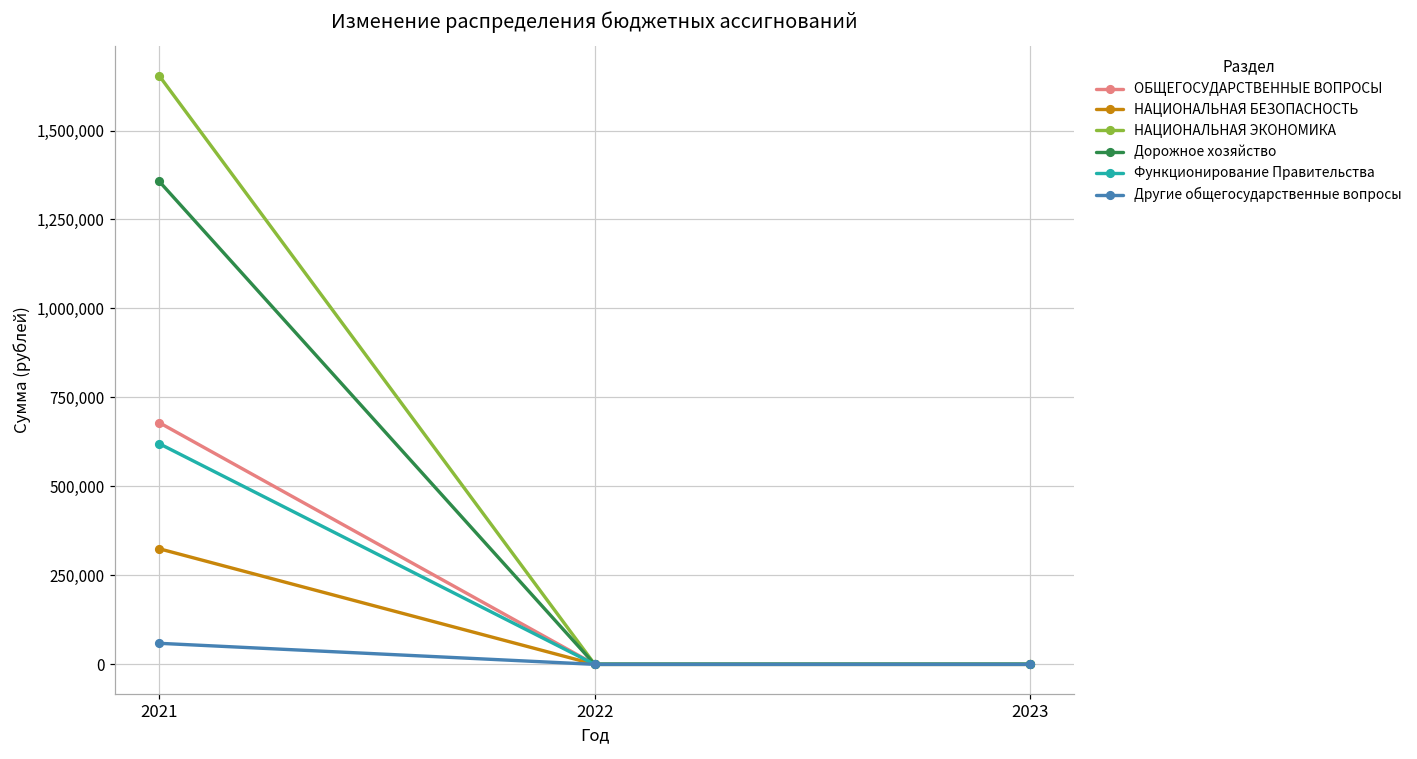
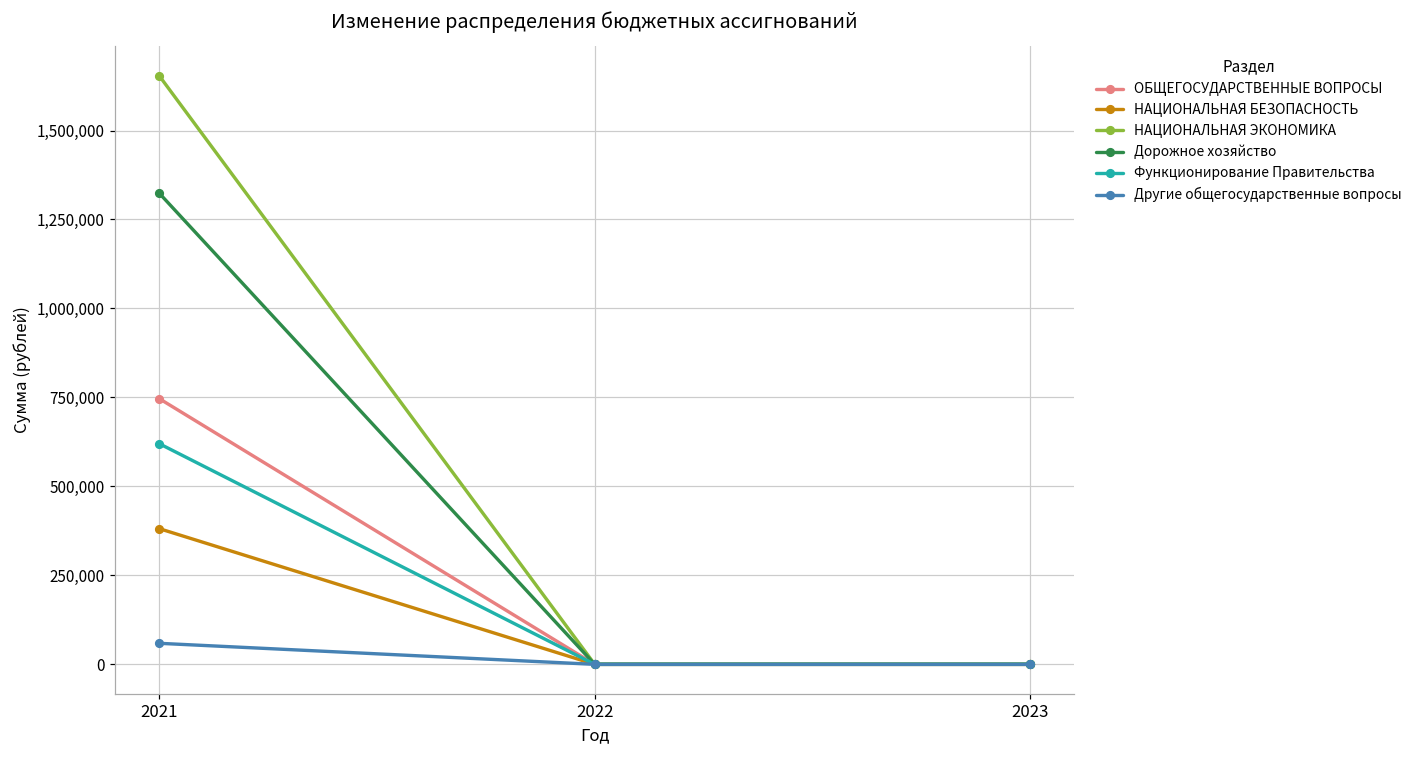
  {
    "ОБЩЕГОСУДАРСТВЕННЫЕ ВОПРОСЫ": {
-     "2021": "680,000"
+     "2021": "750,000"
    },
    "НАЦИОНАЛЬНАЯ БЕЗОПАСНОСТЬ": {
-     "2021": "320,000"
+     "2021": "380,000"
    },
    "НАЦИОНАЛЬНАЯ ЭКОНОМИКА": {
      "2021": "1,650,000"
    },
    "Дорожное хозяйство": {
-     "2021": "1,360,000"
+     "2021": "1,320,000"
    },
    "Функционирование Правительства": {
      "2021": "620,000"
    },
    "Другие общегосударственные вопросы": {
      "2021": "60,000"
    }
  }
